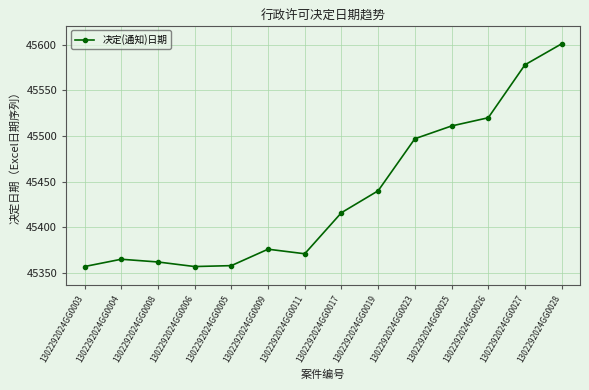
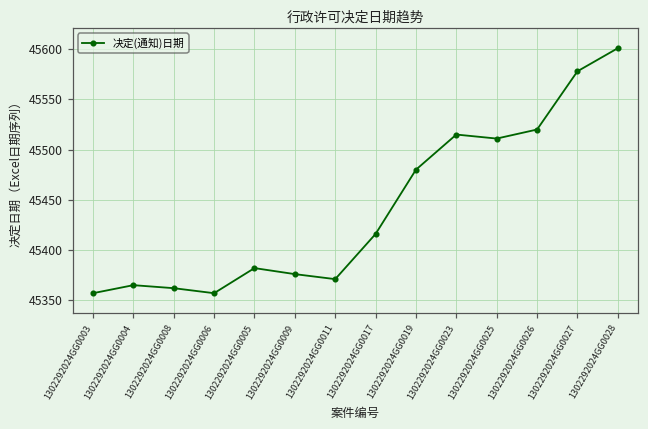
  {
    "1302292024GG0003": 45360,
    "1302292024GG0004": 45370,
    "1302292024GG0008": 45360,
    "1302292024GG0006": 45360,
-   "1302292024GG0005": 45360,
+   "1302292024GG0005": 45380,
    "1302292024GG0009": 45380,
    "1302292024GG0011": 45370,
    "1302292024GG0017": 45420,
-   "1302292024GG0019": 45440,
-   "1302292024GG0023": 45500,
+   "1302292024GG0019": 45480,
+   "1302292024GG0023": 45520,
    "1302292024GG0025": 45510,
    "1302292024GG0026": 45520,
    "1302292024GG0027": 45580,
    "1302292024GG0028": 45600
  }
